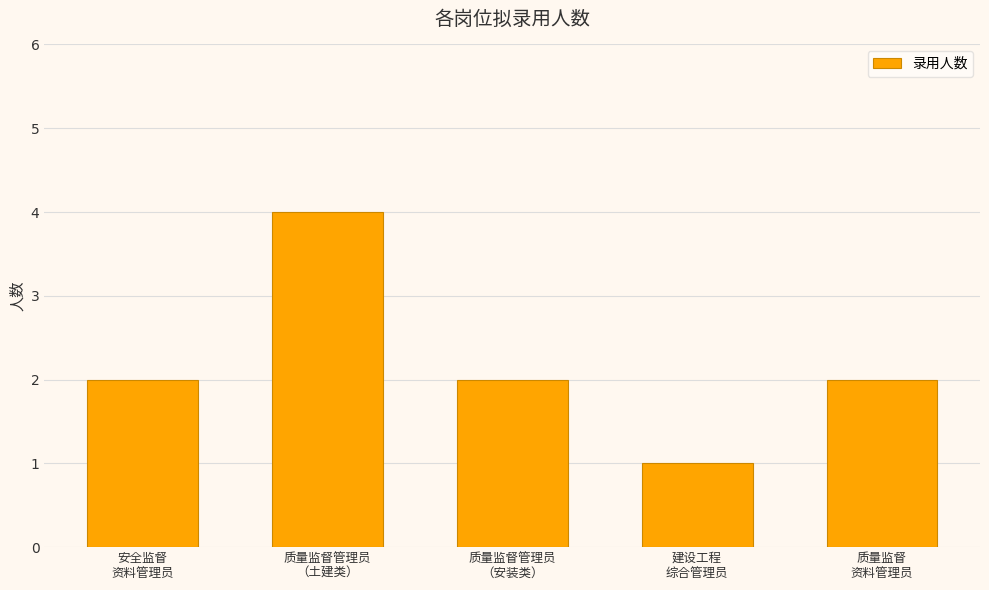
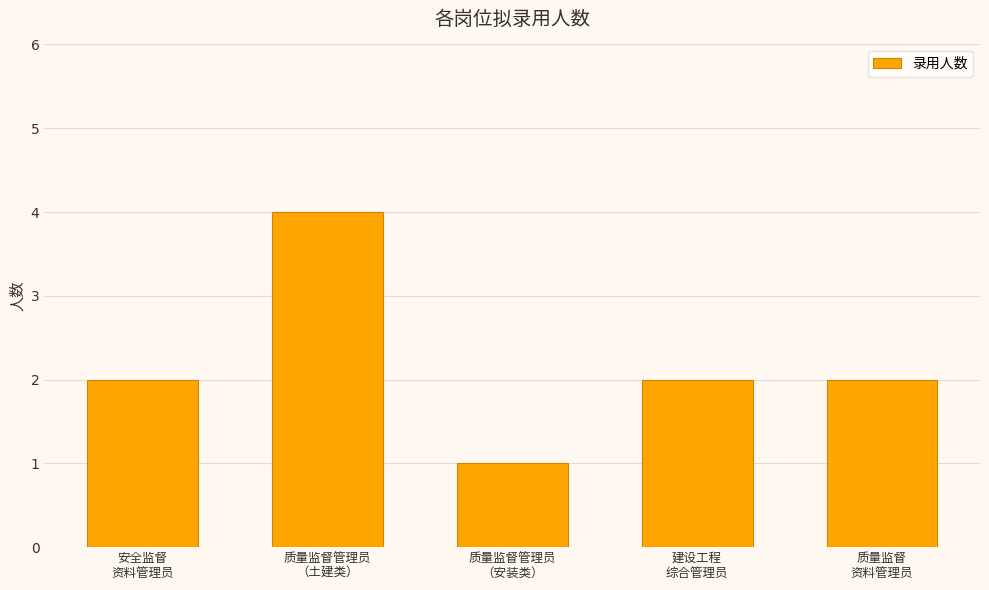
  {
    "安全监督 资料管理员": 2,
    "质量监督管理员 （土建类）": 4,
-   "质量监督管理员 （安装类）": 2,
-   "建设工程 综合管理员": 1,
+   "质量监督管理员 （安装类）": 1,
+   "建设工程 综合管理员": 2,
    "质量监督 资料管理员": 2
  }
